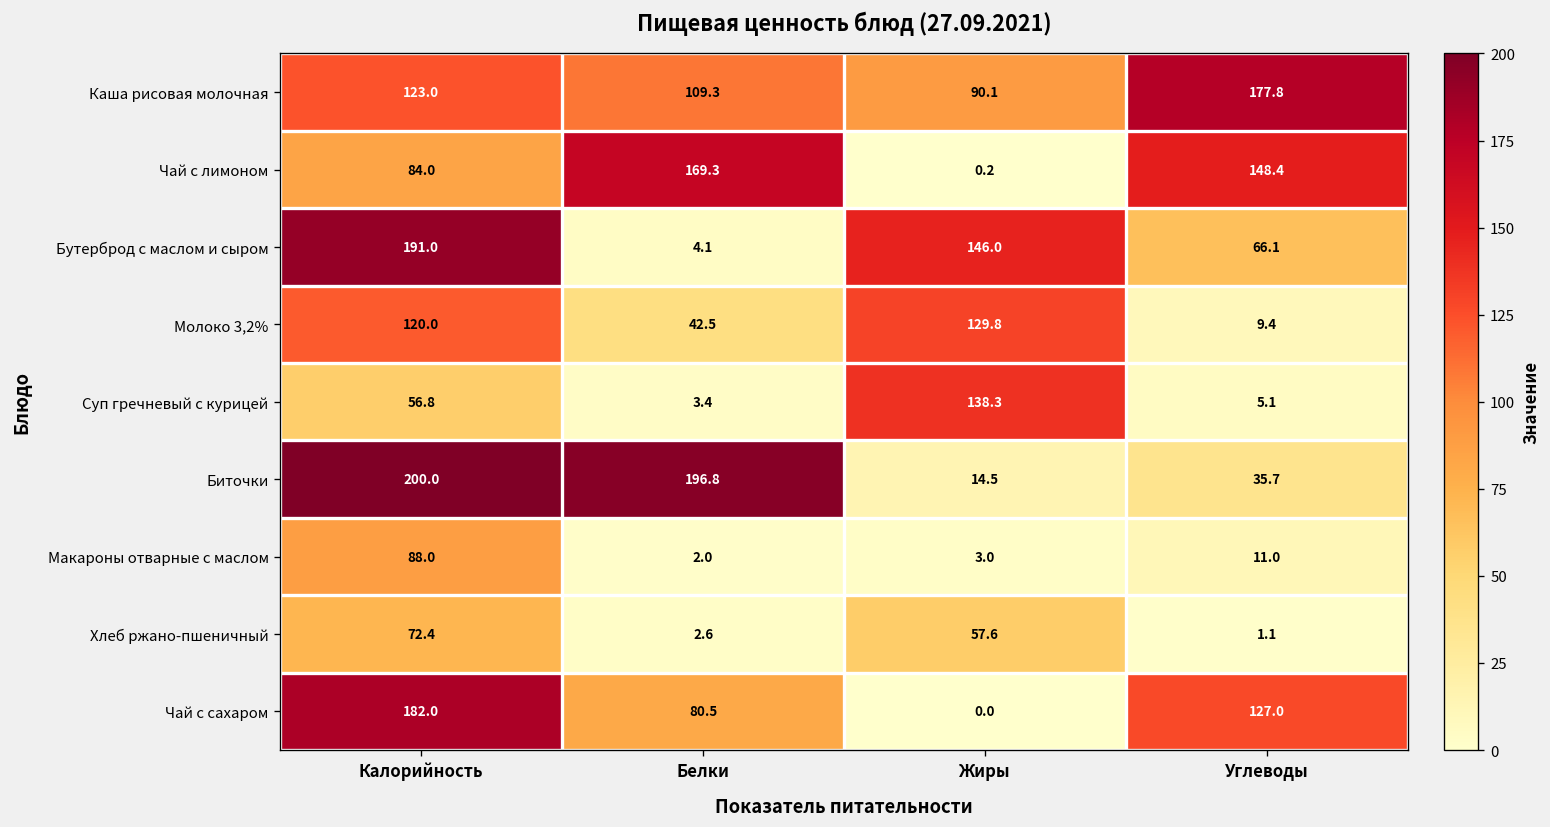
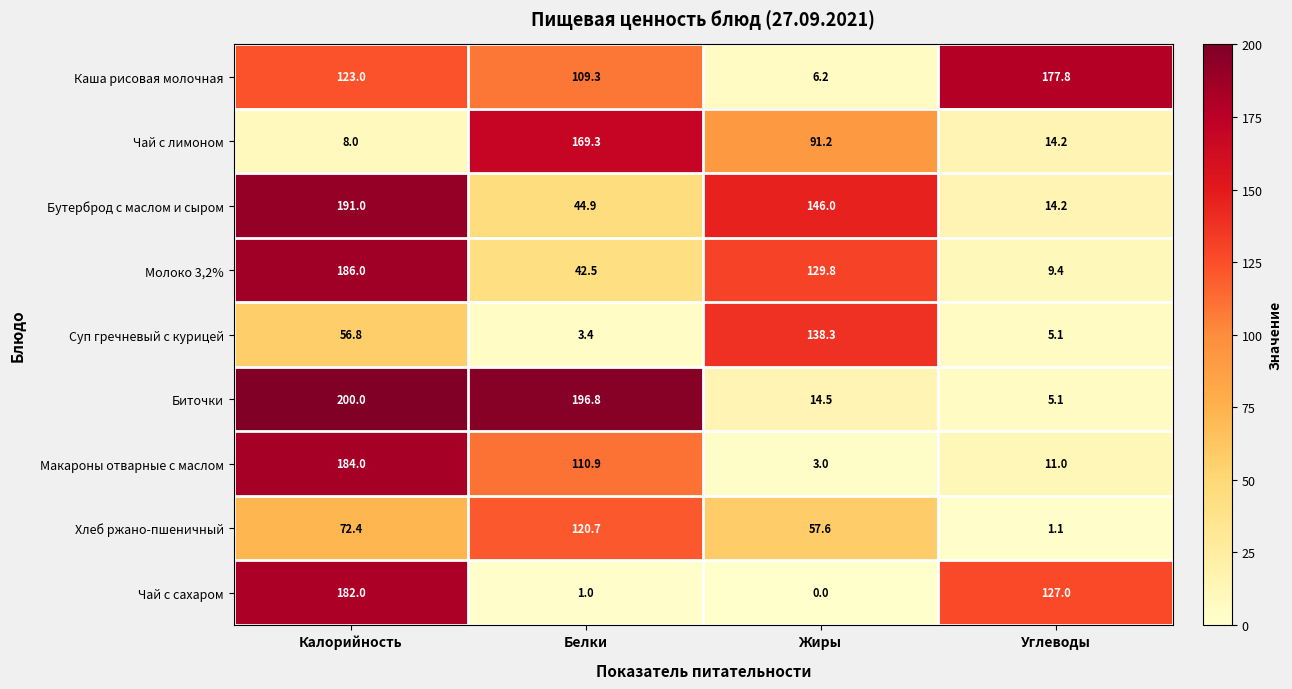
  {
    "Каша рисовая молочная": {
      "Калорийность": 123.0,
      "Белки": 109.3,
-     "Жиры": 90.1,
+     "Жиры": 6.2,
      "Углеводы": 177.8
    },
    "Чай с лимоном": {
-     "Калорийность": 84.0,
+     "Калорийность": 8.0,
      "Белки": 169.3,
-     "Жиры": 0.2,
-     "Углеводы": 148.4
+     "Жиры": 91.2,
+     "Углеводы": 14.2
    },
    "Бутерброд с маслом и сыром": {
      "Калорийность": 191.0,
-     "Белки": 4.1,
+     "Белки": 44.9,
      "Жиры": 146.0,
-     "Углеводы": 66.1
+     "Углеводы": 14.2
    },
    "Молоко 3,2%": {
-     "Калорийность": 120.0,
+     "Калорийность": 186.0,
      "Белки": 42.5,
      "Жиры": 129.8,
      "Углеводы": 9.4
    },
    "Суп гречневый с курицей": {
      "Калорийность": 56.8,
      "Белки": 3.4,
      "Жиры": 138.3,
      "Углеводы": 5.1
    },
    "Биточки": {
      "Калорийность": 200.0,
      "Белки": 196.8,
      "Жиры": 14.5,
-     "Углеводы": 35.7
+     "Углеводы": 5.1
    },
    "Макароны отварные с маслом": {
-     "Калорийность": 88.0,
-     "Белки": 2.0,
+     "Калорийность": 184.0,
+     "Белки": 110.9,
      "Жиры": 3.0,
      "Углеводы": 11.0
    },
    "Хлеб ржано-пшеничный": {
      "Калорийность": 72.4,
-     "Белки": 2.6,
+     "Белки": 120.7,
      "Жиры": 57.6,
      "Углеводы": 1.1
    },
    "Чай с сахаром": {
      "Калорийность": 182.0,
-     "Белки": 80.5,
+     "Белки": 1.0,
      "Жиры": 0.0,
      "Углеводы": 127.0
    }
  }
